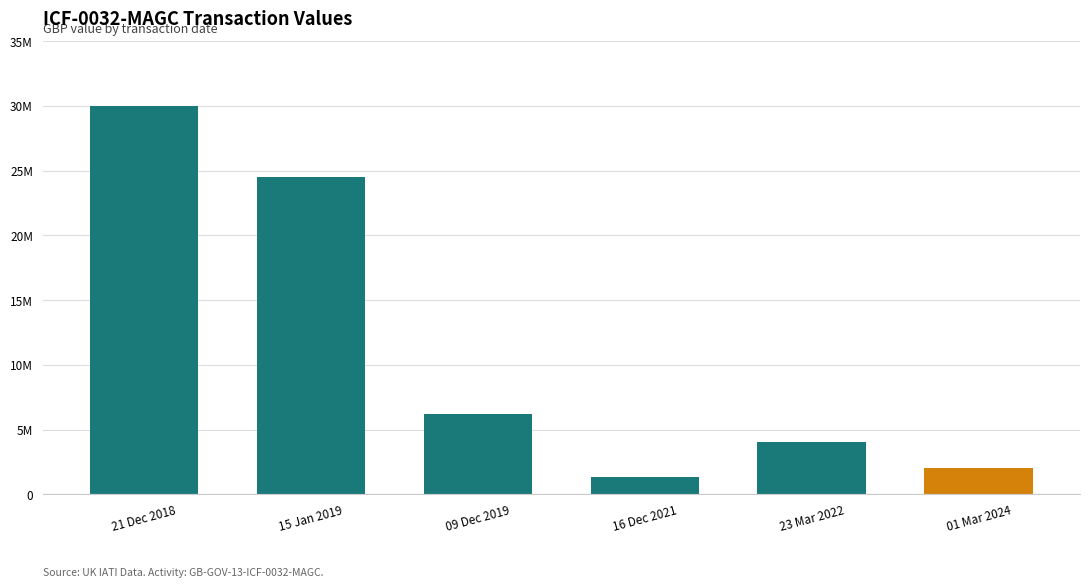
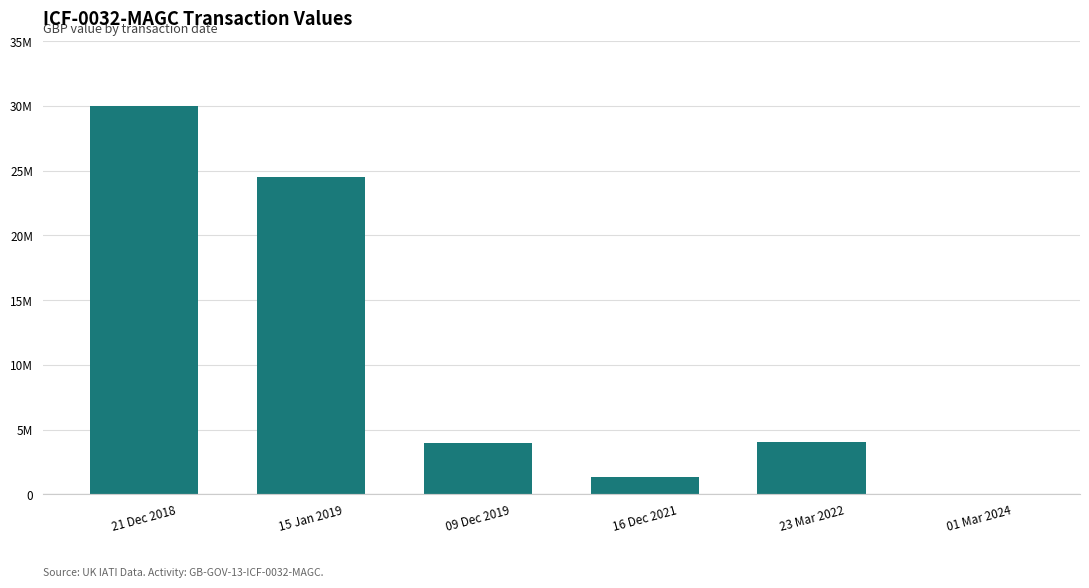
  {
    "21 Dec 2018": 30000000,
    "15 Jan 2019": 24500000,
-   "09 Dec 2019": 6200000,
+   "09 Dec 2019": 4000000,
    "16 Dec 2021": 1400000,
    "23 Mar 2022": 4000000,
-   "01 Mar 2024": 2100000
+   "01 Mar 2024": 100000
  }
